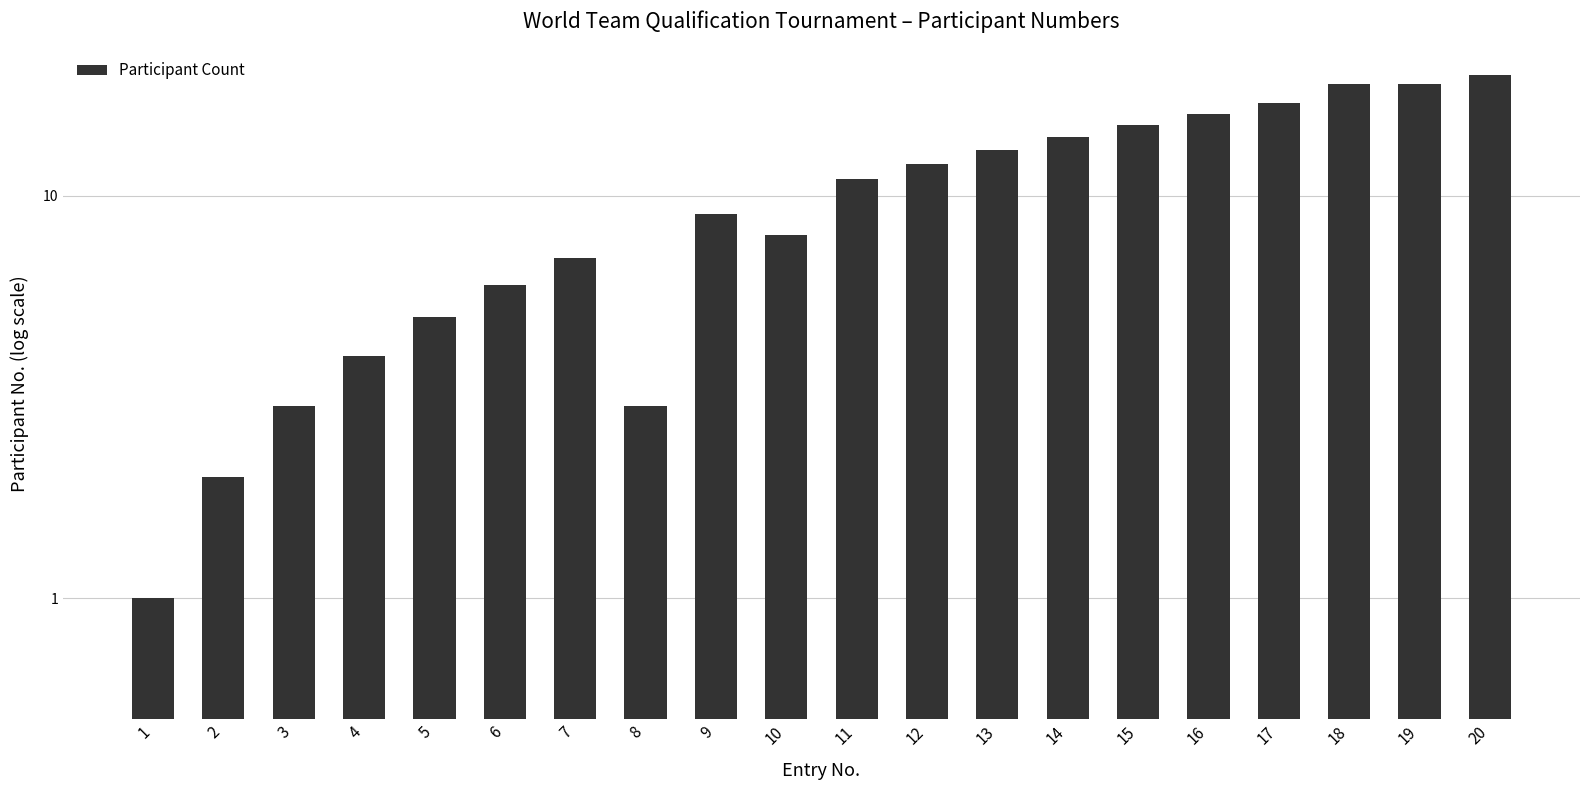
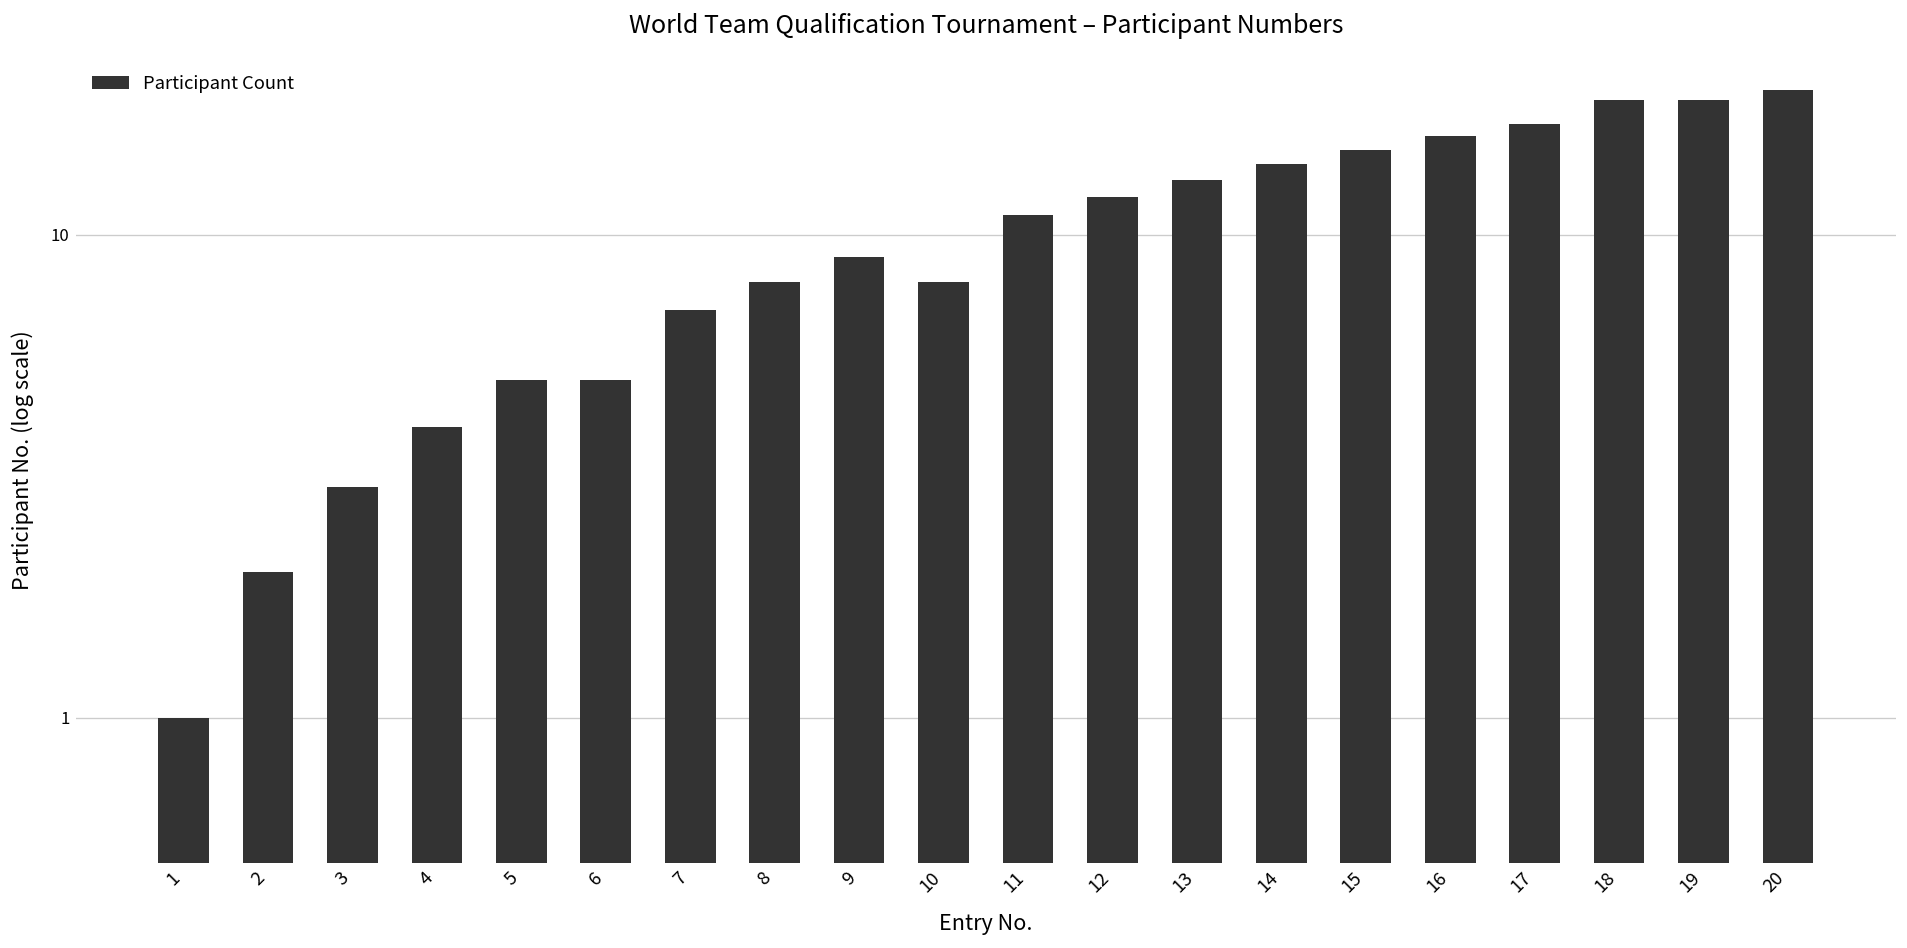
  {
    "1": 1,
    "2": 2,
    "3": 3,
    "4": 4,
    "5": 5,
-   "6": 6,
+   "6": 5,
    "7": 7,
-   "8": 3,
+   "8": 8,
    "9": 9,
    "10": 8,
    "11": 11,
    "12": 12,
    "13": 13,
    "14": 14,
    "15": 15,
    "16": 16,
    "17": 17,
    "18": 19,
    "19": 19,
    "20": 20
  }
